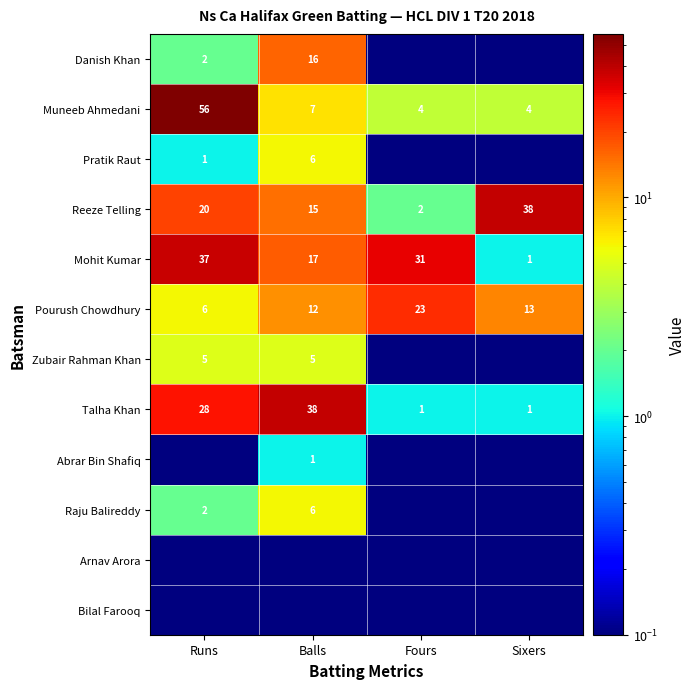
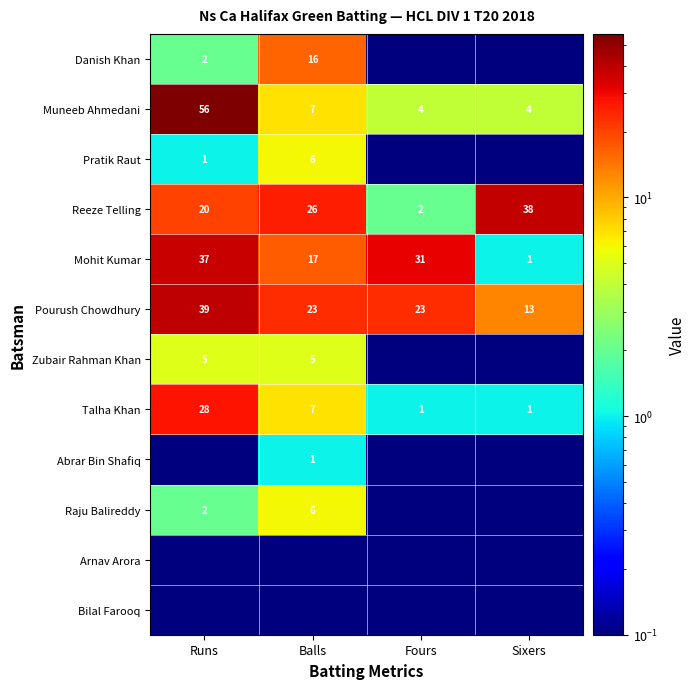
  {
    "Danish Khan": {
      "Runs": 2,
      "Balls": 16
    },
    "Muneeb Ahmedani": {
      "Runs": 56,
      "Balls": 7,
      "Fours": 4,
      "Sixers": 4
    },
    "Pratik Raut": {
      "Runs": 1,
      "Balls": 6
    },
    "Reeze Telling": {
      "Runs": 20,
-     "Balls": 15,
+     "Balls": 26,
      "Fours": 2,
      "Sixers": 38
    },
    "Mohit Kumar": {
      "Runs": 37,
      "Balls": 17,
      "Fours": 31,
      "Sixers": 1
    },
    "Pourush Chowdhury": {
-     "Runs": 6,
-     "Balls": 12,
+     "Runs": 39,
+     "Balls": 23,
      "Fours": 23,
      "Sixers": 13
    },
    "Zubair Rahman Khan": {
      "Runs": 5,
      "Balls": 5
    },
    "Talha Khan": {
      "Runs": 28,
-     "Balls": 38,
+     "Balls": 7,
      "Fours": 1,
      "Sixers": 1
    },
    "Abrar Bin Shafiq": {
      "Balls": 1
    },
    "Raju Balireddy": {
      "Runs": 2,
      "Balls": 6
    }
  }
